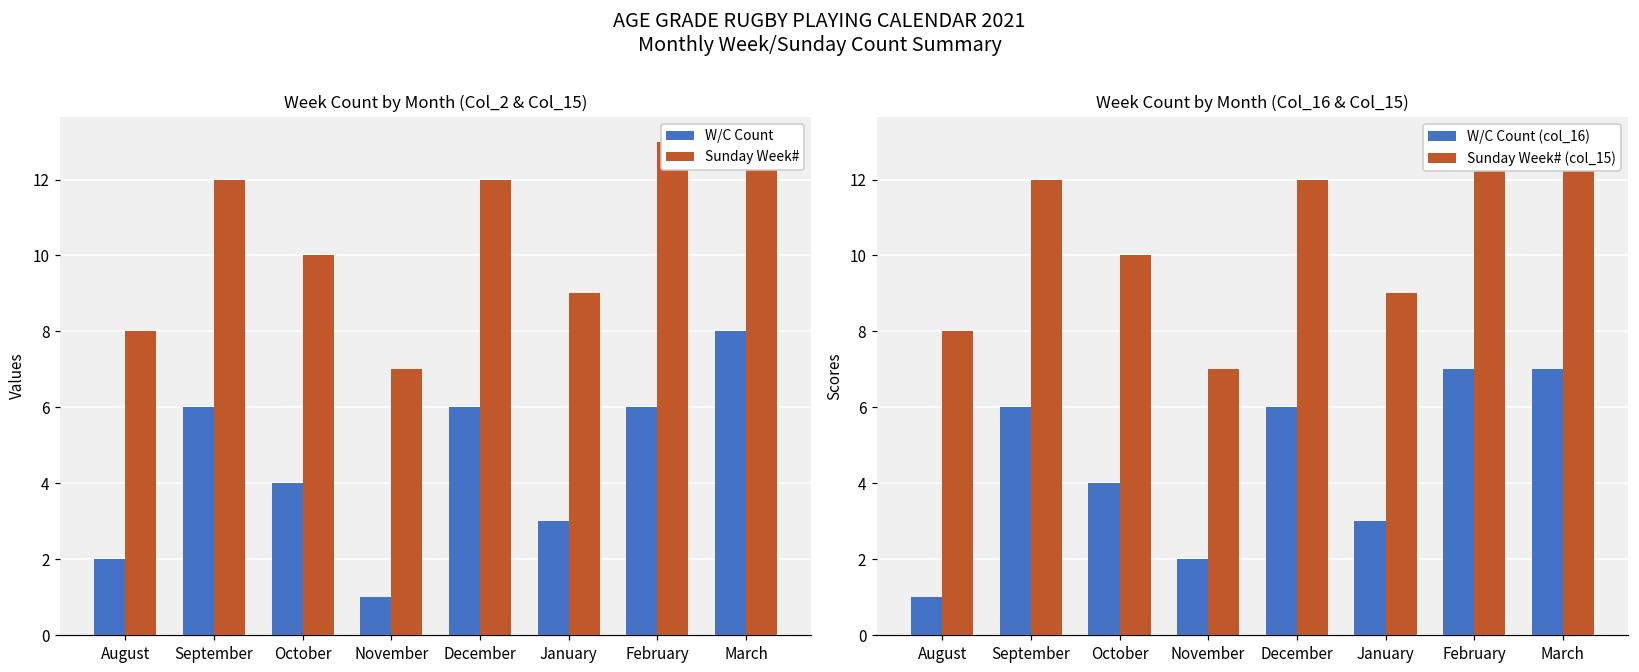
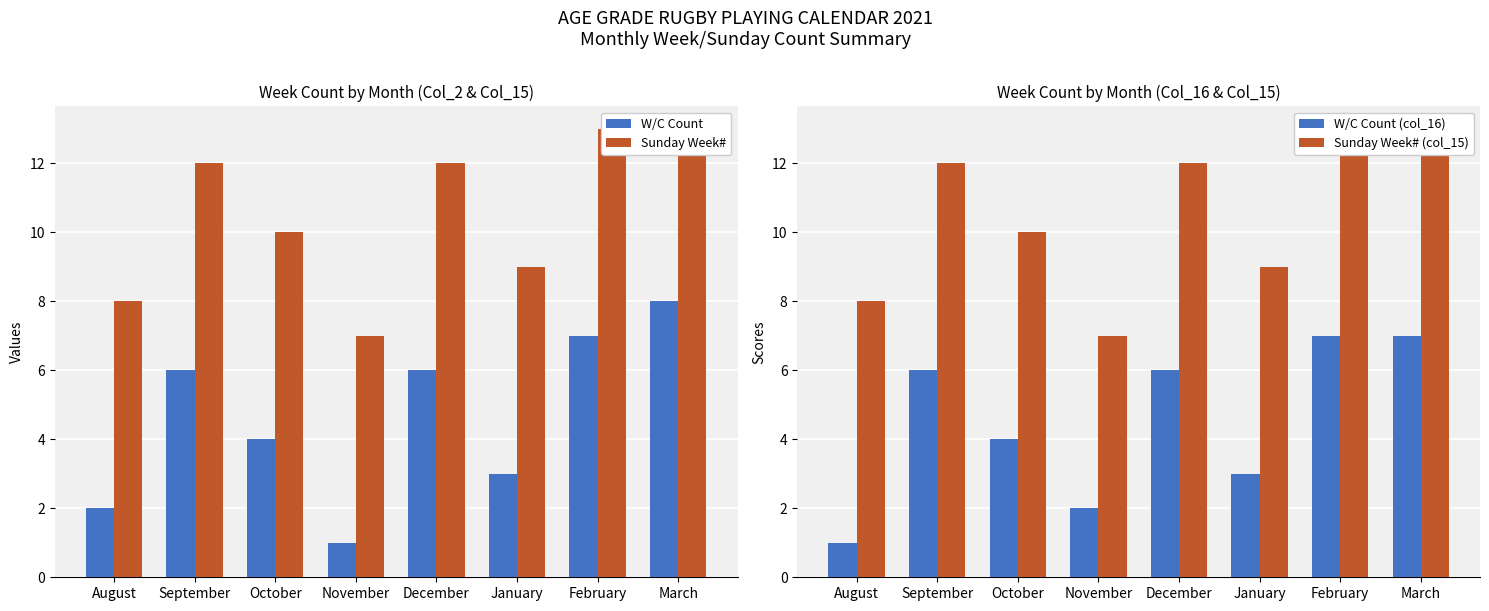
  {
    "Week Count by Month (Col_2 & Col_15)": {
      "W/C Count": {
        "August": 2,
        "September": 6,
        "October": 4,
        "November": 1,
        "December": 6,
        "January": 3,
-       "February": 6,
+       "February": 7,
        "March": 8
      },
      "Sunday Week#": {
        "August": 8,
        "September": 12,
        "October": 10,
        "November": 7,
        "December": 12,
        "January": 9
      }
    },
    "Week Count by Month (Col_16 & Col_15)": {
      "W/C Count (col_16)": {
        "August": 1.0,
        "September": 6.0,
        "October": 4.0,
        "November": 2.0,
        "December": 6.0,
        "January": 3.0,
        "February": 7.0,
        "March": 7.0
      },
      "Sunday Week# (col_15)": {
        "August": 8.0,
        "September": 12.0,
        "October": 10.0,
        "November": 7.0,
        "December": 12.0,
        "January": 9.0
      }
    }
  }
